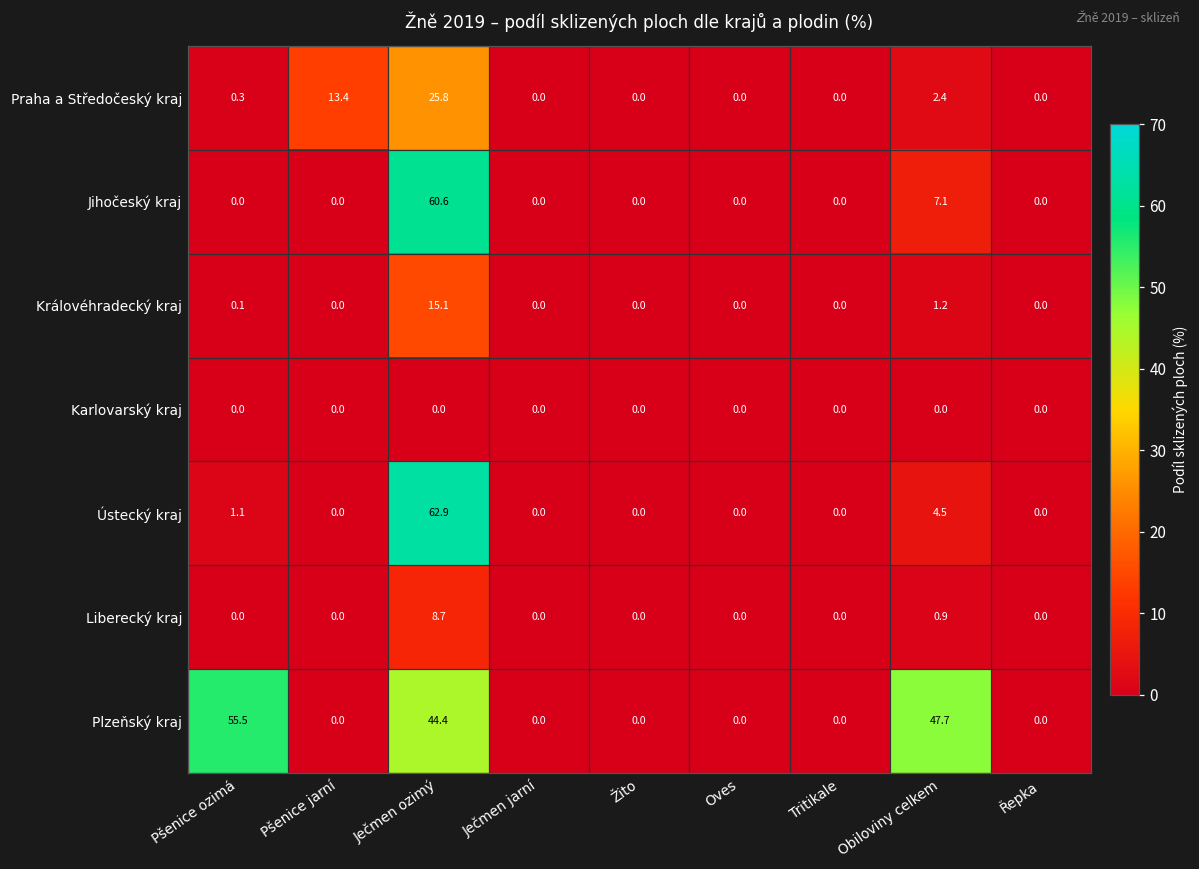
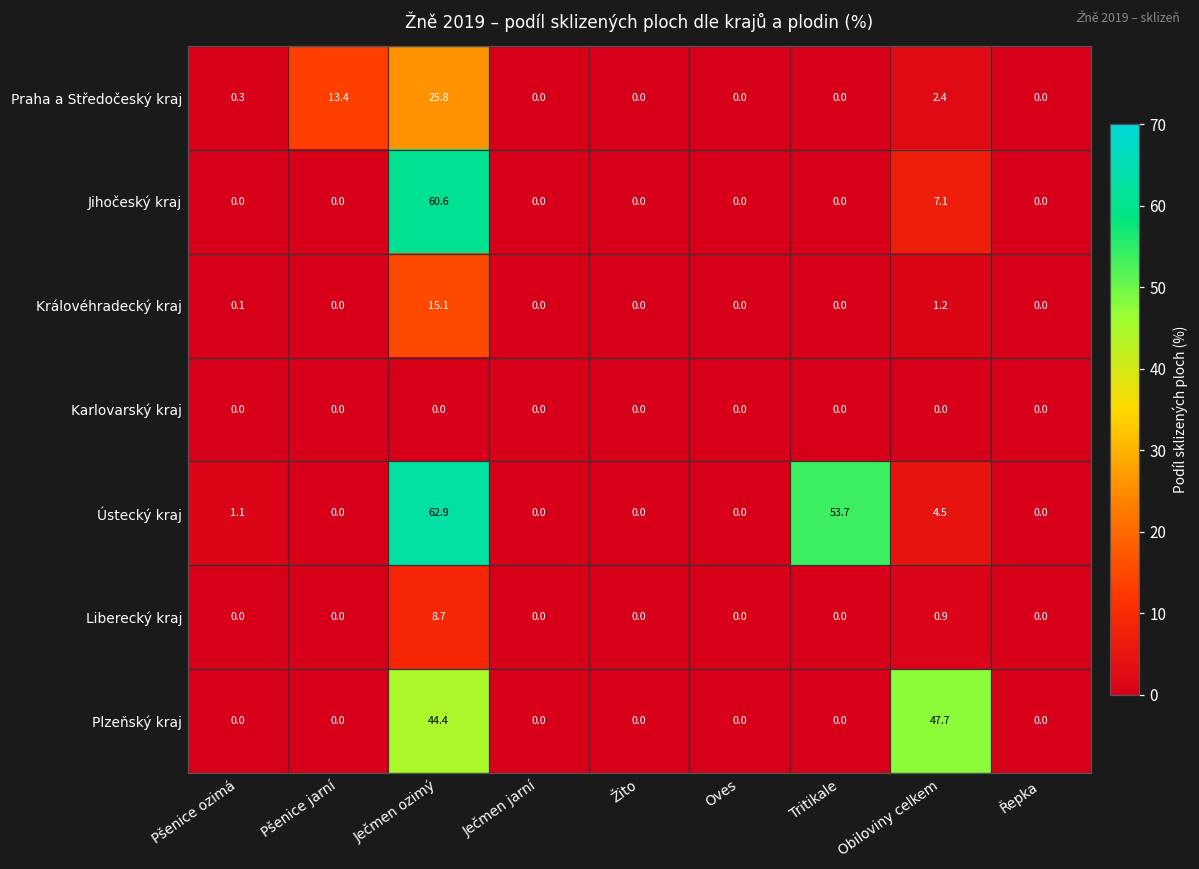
  {
    "Praha a Středočeský kraj": {
      "Pšenice ozimá": 0.3,
      "Pšenice jarní": 13.4,
      "Ječmen ozimý": 25.8,
      "Ječmen jarní": 0.0,
      "Žito": 0.0,
      "Oves": 0.0,
      "Tritikale": 0.0,
      "Obiloviny celkem": 2.4,
      "Řepka": 0.0
    },
    "Jihočeský kraj": {
      "Pšenice ozimá": 0.0,
      "Pšenice jarní": 0.0,
      "Ječmen ozimý": 60.6,
      "Ječmen jarní": 0.0,
      "Žito": 0.0,
      "Oves": 0.0,
      "Tritikale": 0.0,
      "Obiloviny celkem": 7.1,
      "Řepka": 0.0
    },
    "Královéhradecký kraj": {
      "Pšenice ozimá": 0.1,
      "Pšenice jarní": 0.0,
      "Ječmen ozimý": 15.1,
      "Ječmen jarní": 0.0,
      "Žito": 0.0,
      "Oves": 0.0,
      "Tritikale": 0.0,
      "Obiloviny celkem": 1.2,
      "Řepka": 0.0
    },
    "Karlovarský kraj": {
      "Pšenice ozimá": 0.0,
      "Pšenice jarní": 0.0,
      "Ječmen ozimý": 0.0,
      "Ječmen jarní": 0.0,
      "Žito": 0.0,
      "Oves": 0.0,
      "Tritikale": 0.0,
      "Obiloviny celkem": 0.0,
      "Řepka": 0.0
    },
    "Ústecký kraj": {
      "Pšenice ozimá": 1.1,
      "Pšenice jarní": 0.0,
      "Ječmen ozimý": 62.9,
      "Ječmen jarní": 0.0,
      "Žito": 0.0,
      "Oves": 0.0,
-     "Tritikale": 0.0,
+     "Tritikale": 53.7,
      "Obiloviny celkem": 4.5,
      "Řepka": 0.0
    },
    "Liberecký kraj": {
      "Pšenice ozimá": 0.0,
      "Pšenice jarní": 0.0,
      "Ječmen ozimý": 8.7,
      "Ječmen jarní": 0.0,
      "Žito": 0.0,
      "Oves": 0.0,
      "Tritikale": 0.0,
      "Obiloviny celkem": 0.9,
      "Řepka": 0.0
    },
    "Plzeňský kraj": {
-     "Pšenice ozimá": 55.5,
+     "Pšenice ozimá": 0.0,
      "Pšenice jarní": 0.0,
      "Ječmen ozimý": 44.4,
      "Ječmen jarní": 0.0,
      "Žito": 0.0,
      "Oves": 0.0,
      "Tritikale": 0.0,
      "Obiloviny celkem": 47.7,
      "Řepka": 0.0
    }
  }
